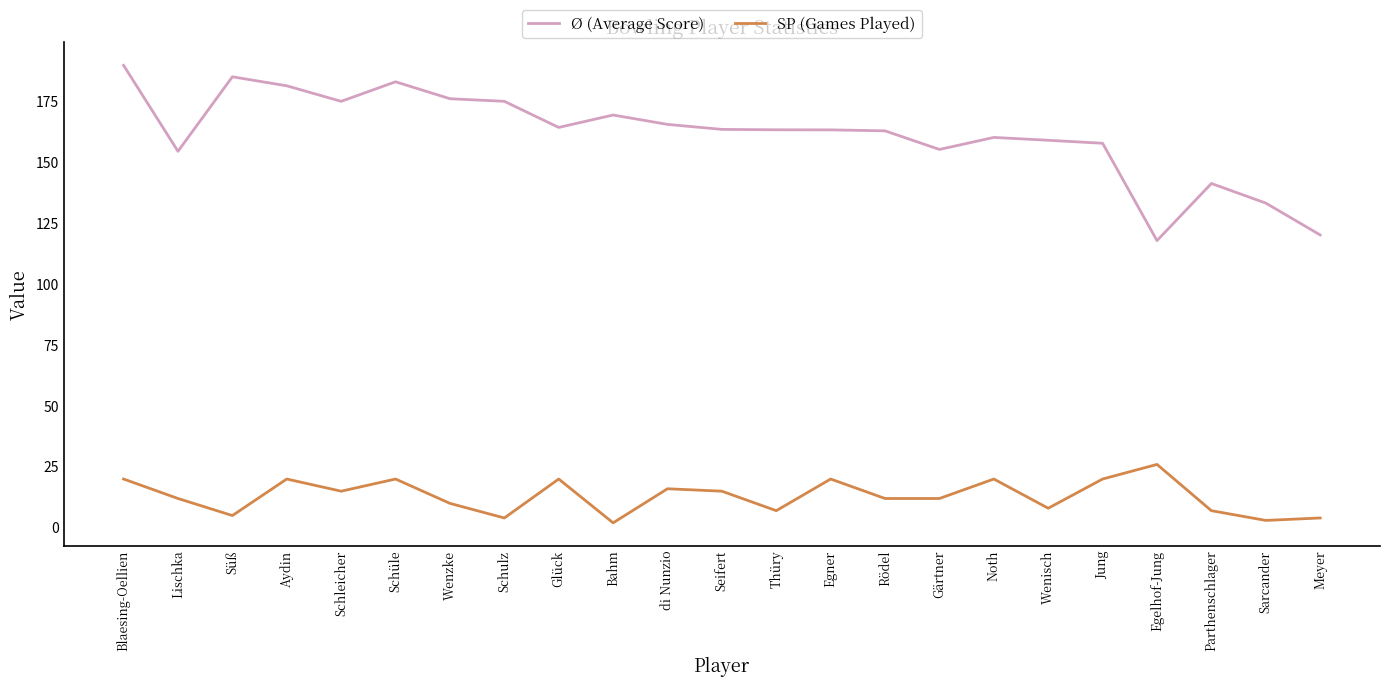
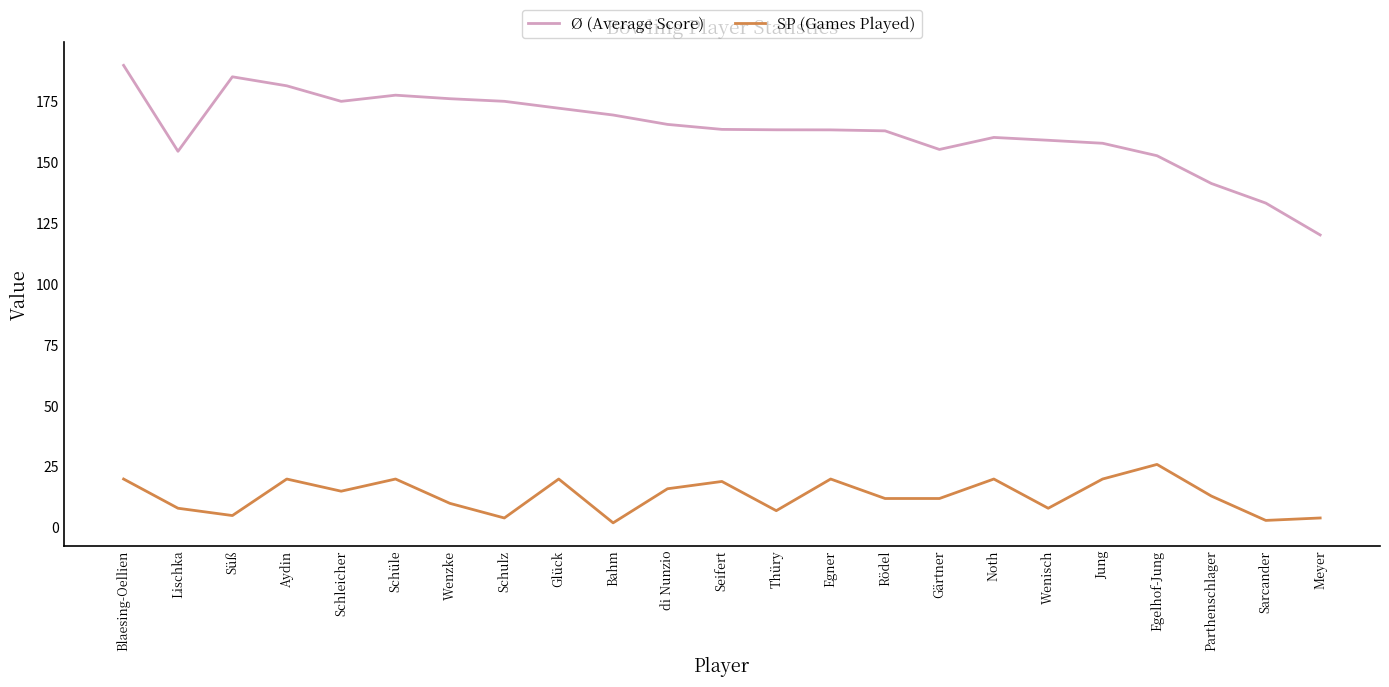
  {
    "Ø (Average Score)": {
      "Blaesing-Oellien": 190,
      "Lischka": 155,
      "Süß": 185,
      "Aydin": 182,
      "Schleicher": 175,
-     "Schüle": 183,
+     "Schüle": 178,
      "Wenzke": 176,
      "Schulz": 175,
-     "Glück": 164,
+     "Glück": 172,
      "Bahm": 170,
      "di Nunzio": 166,
      "Seifert": 164,
      "Thüry": 163,
      "Egner": 163,
      "Rödel": 163,
      "Gärtner": 155,
      "Noth": 160,
      "Wenisch": 159,
      "Jung": 158,
-     "Egelhof-Jung": 118,
+     "Egelhof-Jung": 153,
      "Parthenschlager": 141,
      "Sarcander": 133,
      "Meyer": 120
    },
    "SP (Games Played)": {
      "Blaesing-Oellien": 20,
-     "Lischka": 12,
+     "Lischka": 8,
      "Süß": 5,
      "Aydin": 20,
      "Schleicher": 15,
      "Schüle": 20,
      "Wenzke": 10,
      "Schulz": 4,
      "Glück": 20,
      "Bahm": 2,
      "di Nunzio": 16,
-     "Seifert": 15,
+     "Seifert": 19,
      "Thüry": 7,
      "Egner": 20,
      "Rödel": 12,
      "Gärtner": 12,
      "Noth": 20,
      "Wenisch": 8,
      "Jung": 20,
      "Egelhof-Jung": 26,
-     "Parthenschlager": 7,
+     "Parthenschlager": 13,
      "Sarcander": 3,
      "Meyer": 4
    }
  }
